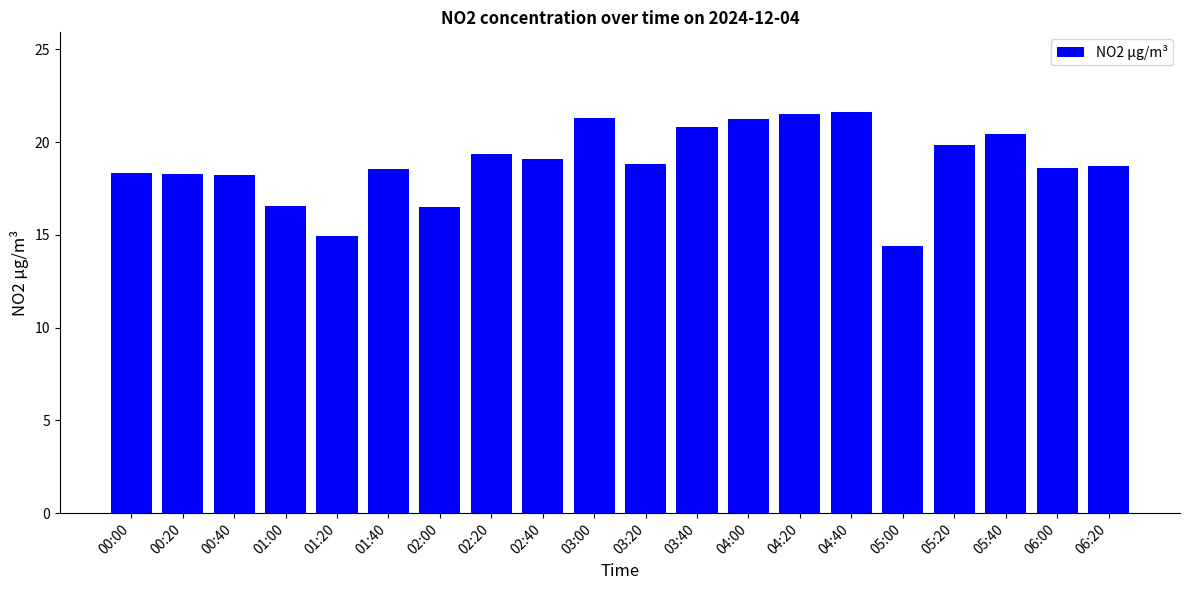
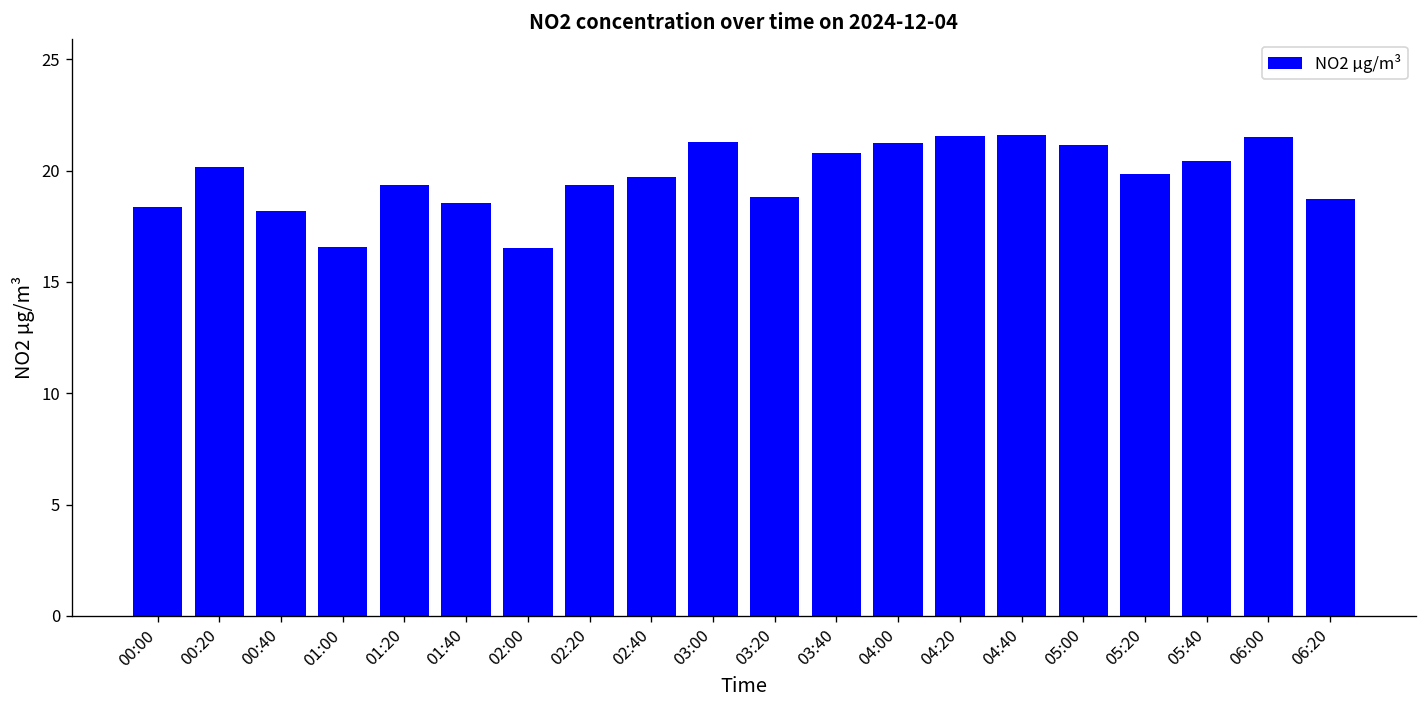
  {
    "00:00": 18.3,
-   "00:20": 18.3,
+   "00:20": 20.2,
    "00:40": 18.2,
    "01:00": 16.6,
-   "01:20": 15.0,
+   "01:20": 19.4,
    "01:40": 18.6,
    "02:00": 16.5,
    "02:20": 19.4,
-   "02:40": 19.1,
+   "02:40": 19.7,
    "03:00": 21.3,
    "03:20": 18.8,
    "03:40": 20.8,
    "04:00": 21.3,
    "04:20": 21.5,
    "04:40": 21.6,
-   "05:00": 14.4,
+   "05:00": 21.2,
    "05:20": 19.8,
    "05:40": 20.4,
-   "06:00": 18.6,
+   "06:00": 21.5,
    "06:20": 18.7
  }
